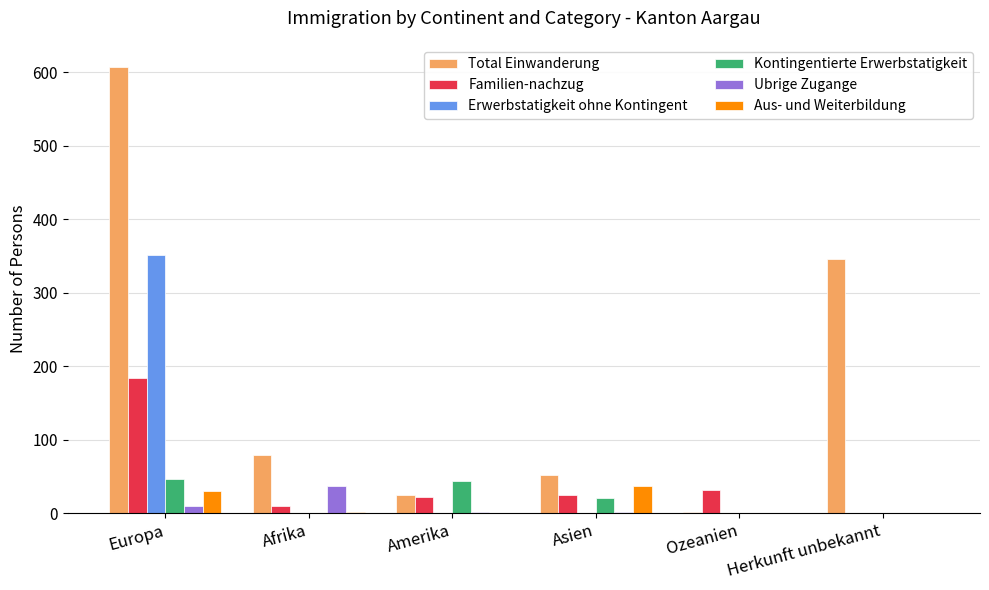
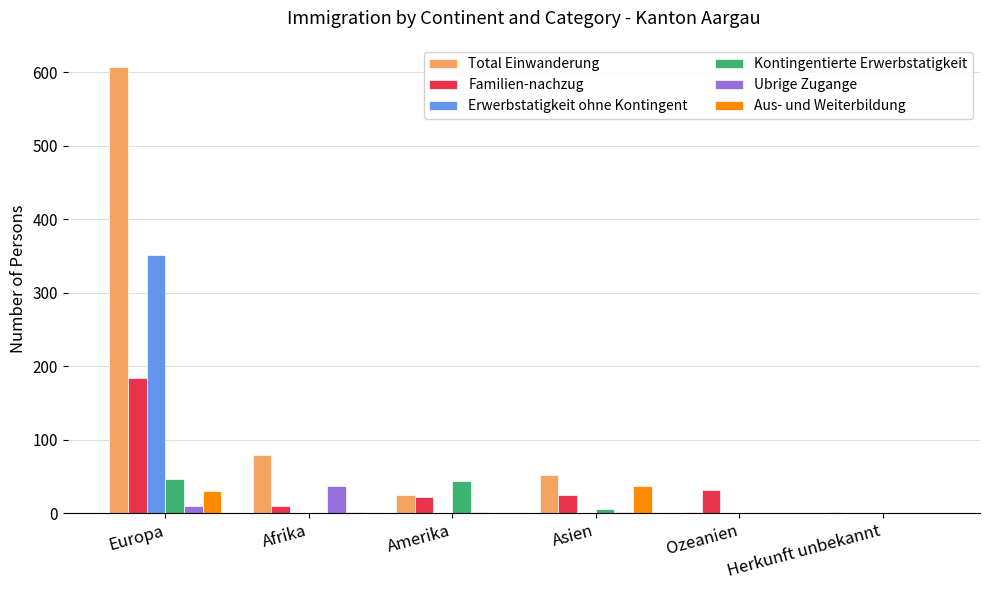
  {
    "Total Einwanderung": {
      "Europa": 610,
      "Afrika": 80,
      "Amerika": 20,
      "Asien": 50,
-     "Herkunft unbekannt": 350
+     "Herkunft unbekannt": 0
    },
    "Familien-nachzug": {
      "Europa": 180,
      "Afrika": 10,
      "Amerika": 20,
      "Asien": 20,
      "Ozeanien": 30,
      "Herkunft unbekannt": 0
    },
    "Erwerbstatigkeit ohne Kontingent": {
      "Europa": 350,
      "Afrika": 0,
      "Amerika": 0,
      "Asien": 0,
      "Ozeanien": 0,
      "Herkunft unbekannt": 0
    },
    "Kontingentierte Erwerbstatigkeit": {
      "Europa": 50,
      "Afrika": 0,
      "Amerika": 40,
-     "Asien": 20,
+     "Asien": 10,
      "Ozeanien": 0,
      "Herkunft unbekannt": 0
    },
    "Ubrige Zugange": {
      "Europa": 10,
      "Afrika": 40,
      "Ozeanien": 0,
      "Herkunft unbekannt": 0
    },
    "Aus- und Weiterbildung": {
      "Europa": 30,
      "Amerika": 0,
      "Asien": 40,
      "Ozeanien": 0,
      "Herkunft unbekannt": 0
    }
  }
